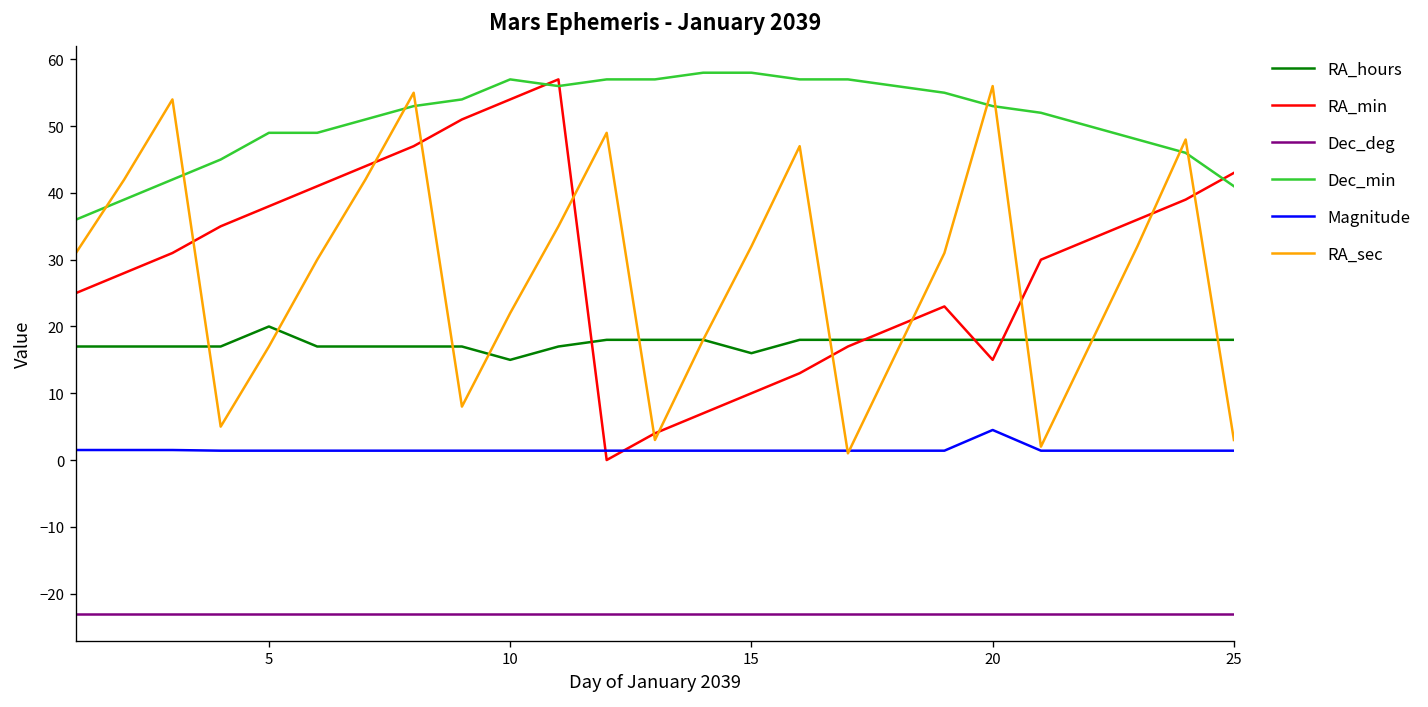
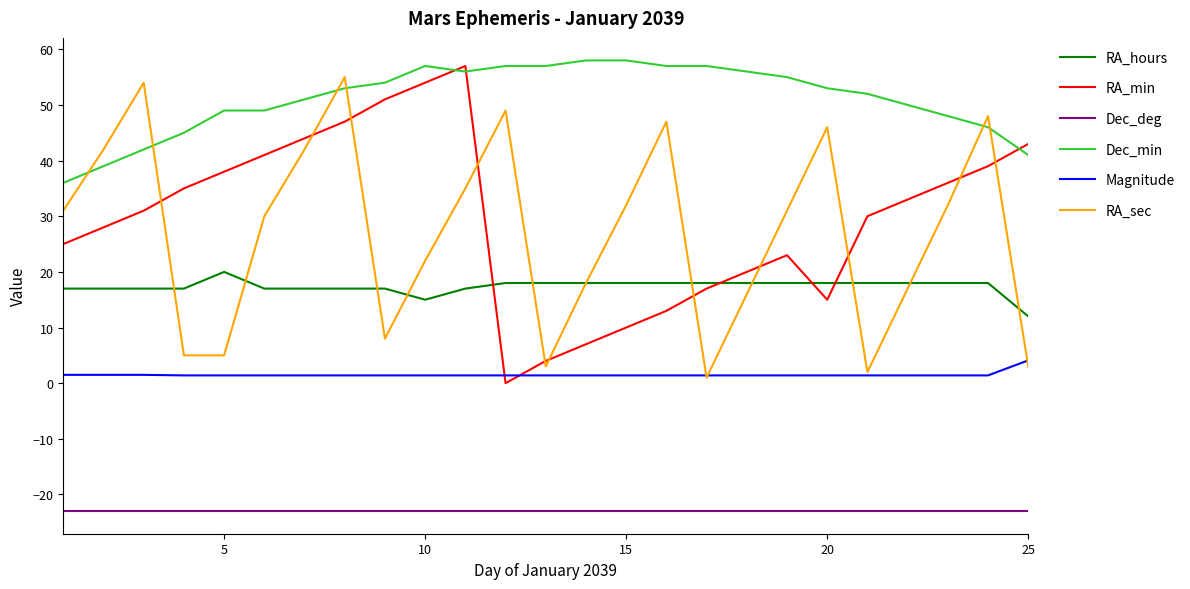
  {
    "RA_hours": {
      "5": 20,
      "10": 15,
-     "15": 16,
+     "15": 18,
      "20": 18,
-     "25": 18
+     "25": 12
    },
    "RA_min": {
      "5": 38,
      "10": 54,
      "15": 10,
      "20": 15,
      "25": 43
    },
    "Dec_deg": {
      "5": -23,
      "10": -23,
      "15": -23,
      "20": -23,
      "25": -23
    },
    "Dec_min": {
      "5": 49,
      "10": 57,
      "15": 58,
      "20": 53,
      "25": 41
    },
    "Magnitude": {
      "5": 1,
      "10": 1,
      "15": 1,
-     "20": 5,
-     "25": 1
+     "20": 1,
+     "25": 4
    },
    "RA_sec": {
-     "5": 17,
+     "5": 5,
      "10": 22,
      "15": 32,
-     "20": 56,
+     "20": 46,
      "25": 3
    }
  }
